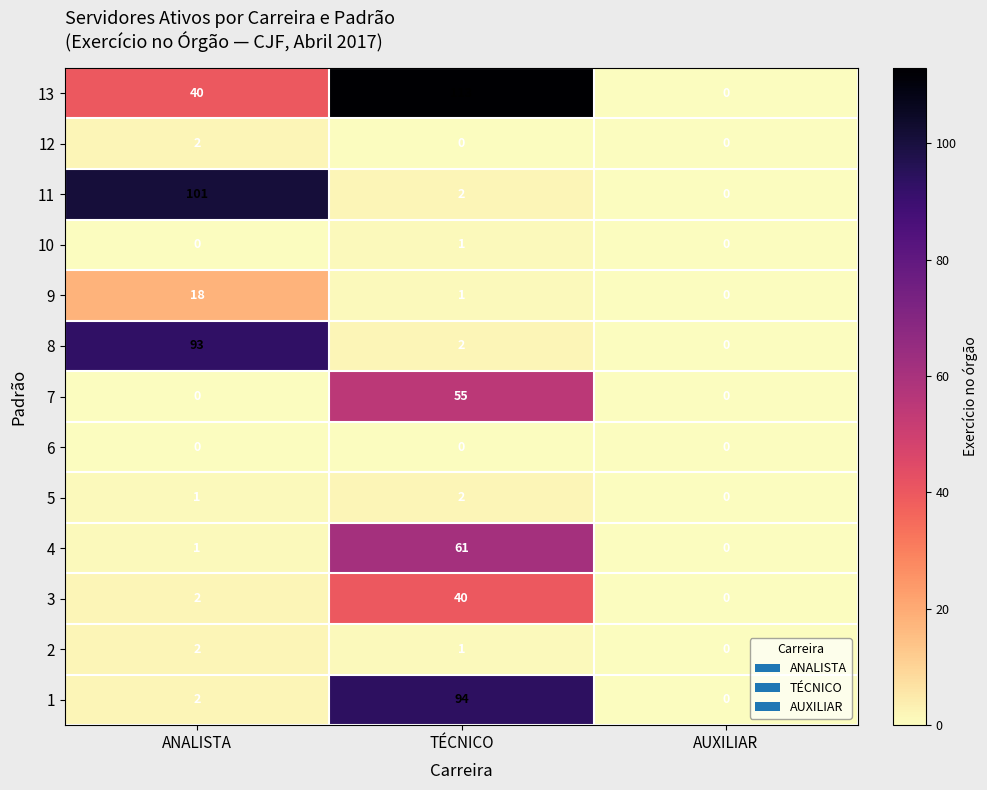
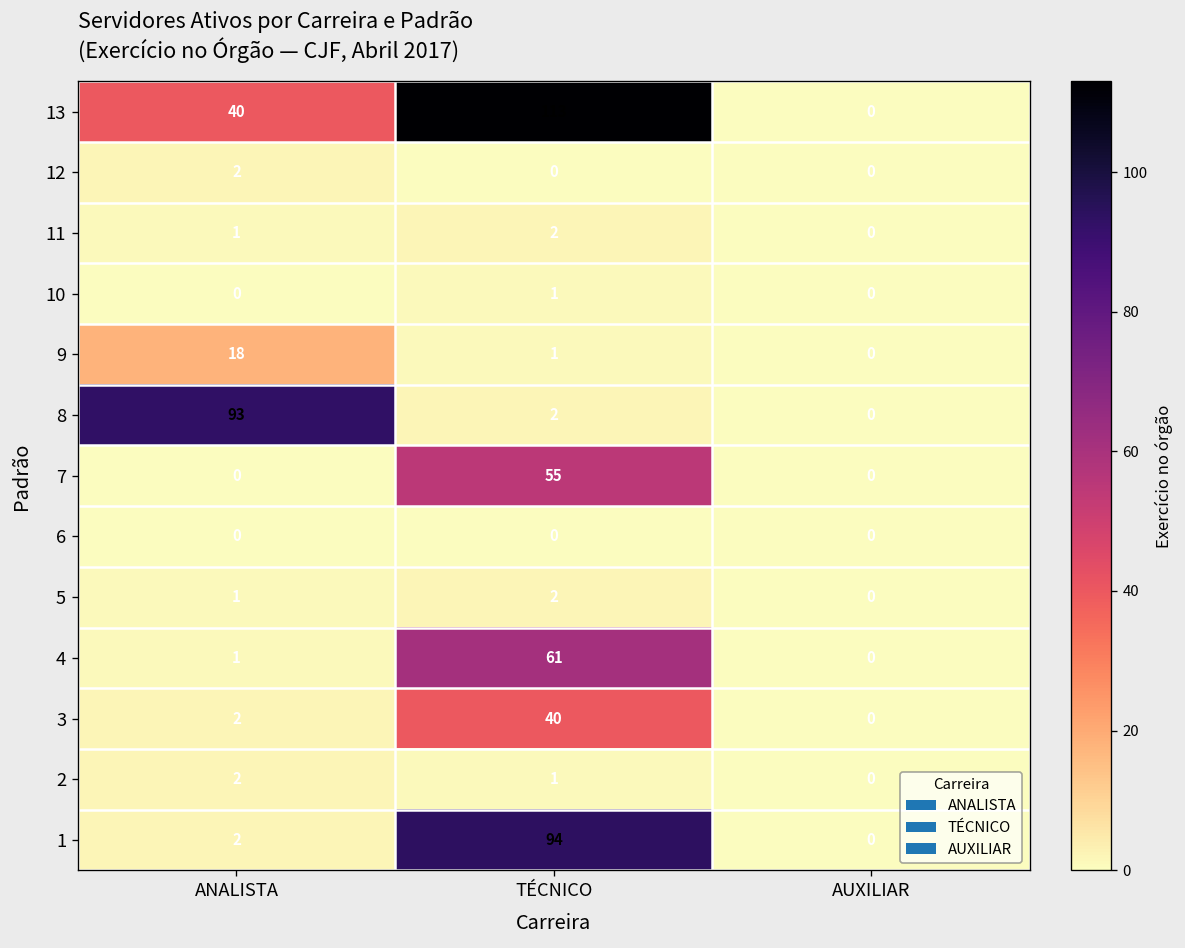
  {
    "13": {
      "ANALISTA": 40,
      "AUXILIAR": 0
    },
    "12": {
      "ANALISTA": 2,
      "TÉCNICO": 0,
      "AUXILIAR": 0
    },
    "11": {
-     "ANALISTA": 101,
+     "ANALISTA": 1,
      "TÉCNICO": 2,
      "AUXILIAR": 0
    },
    "10": {
      "ANALISTA": 0,
      "TÉCNICO": 1,
      "AUXILIAR": 0
    },
    "9": {
      "ANALISTA": 18,
      "TÉCNICO": 1,
      "AUXILIAR": 0
    },
    "8": {
      "ANALISTA": 93,
      "TÉCNICO": 2,
      "AUXILIAR": 0
    },
    "7": {
      "ANALISTA": 0,
      "TÉCNICO": 55,
      "AUXILIAR": 0
    },
    "6": {
      "ANALISTA": 0,
      "TÉCNICO": 0,
      "AUXILIAR": 0
    },
    "5": {
      "ANALISTA": 1,
      "TÉCNICO": 2,
      "AUXILIAR": 0
    },
    "4": {
      "ANALISTA": 1,
      "TÉCNICO": 61,
      "AUXILIAR": 0
    },
    "3": {
      "ANALISTA": 2,
      "TÉCNICO": 40,
      "AUXILIAR": 0
    },
    "2": {
      "ANALISTA": 2,
      "TÉCNICO": 1,
      "AUXILIAR": 0
    },
    "1": {
      "ANALISTA": 2,
      "TÉCNICO": 94,
      "AUXILIAR": 0
    }
  }
